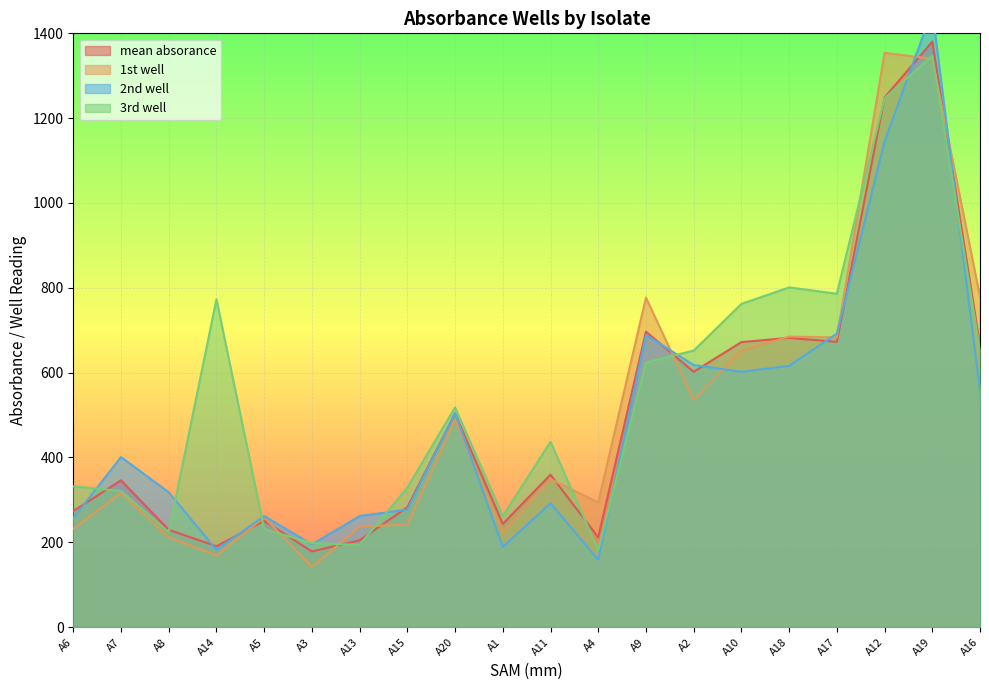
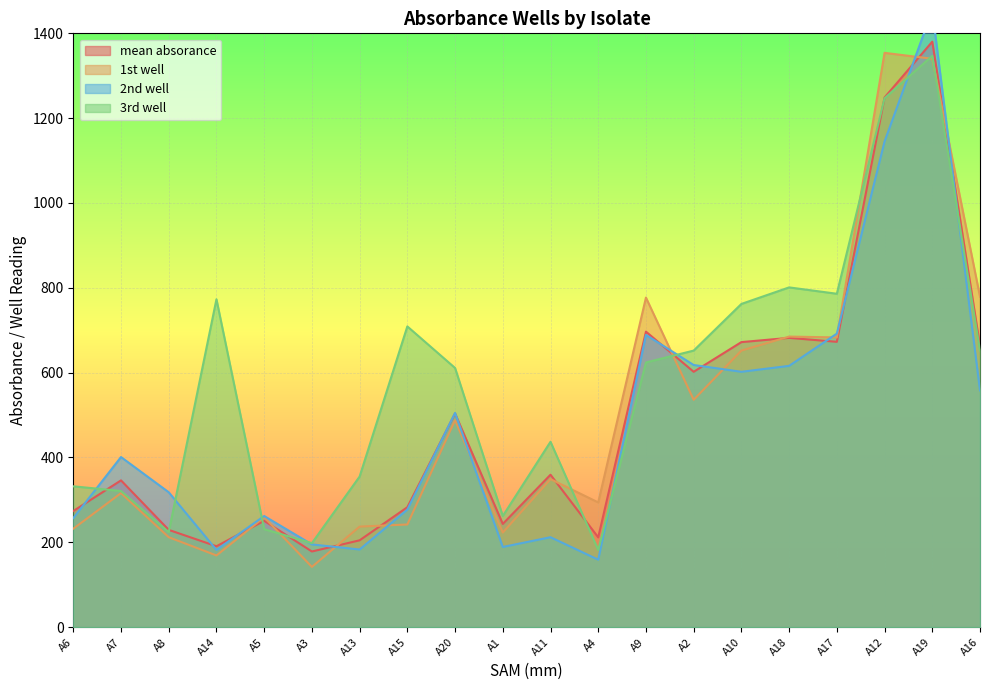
  {
    "2nd well": {
      "A6": 260,
      "A7": 400,
      "A8": 320,
      "A14": 180,
-     "A13": 260,
+     "A13": 180,
      "A1": 190,
-     "A11": 290,
+     "A11": 210,
      "A4": 160,
      "A9": 690,
      "A2": 620,
      "A10": 600,
      "A18": 620,
      "A17": 690,
      "A12": 1150,
      "A16": 560
    },
    "3rd well": {
      "A6": 330,
      "A14": 770,
      "A5": 230,
-     "A13": 190,
-     "A15": 330,
-     "A20": 520,
+     "A13": 360,
+     "A15": 710,
+     "A20": 610,
      "A1": 260,
      "A11": 440,
      "A4": 180,
      "A9": 620,
      "A2": 650,
      "A10": 760,
      "A18": 800,
      "A17": 790,
      "A19": 1350,
      "A16": 650
    }
  }
